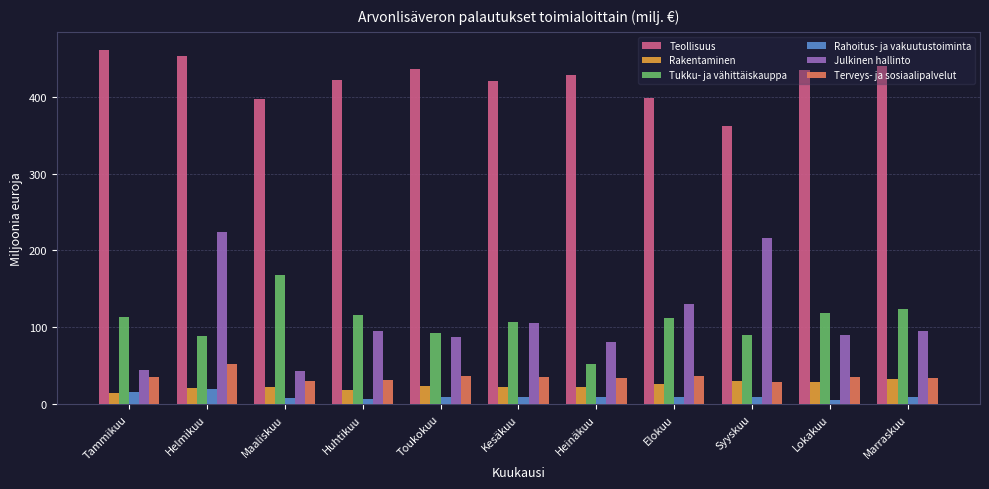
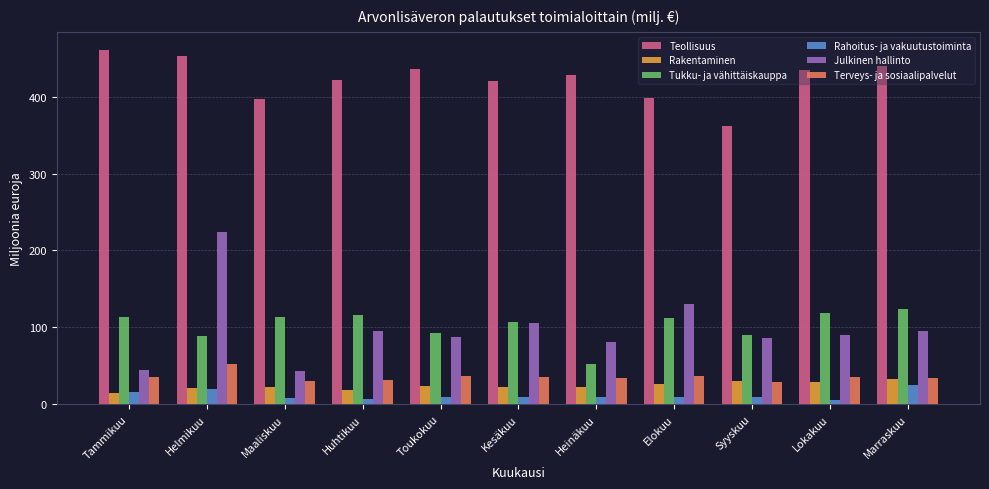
  {
    "Tukku- ja vähittäiskauppa": {
      "Tammikuu": 110,
      "Helmikuu": 90,
-     "Maaliskuu": 170,
+     "Maaliskuu": 110,
      "Huhtikuu": 120,
      "Toukokuu": 90,
      "Kesäkuu": 110,
      "Heinäkuu": 50,
      "Elokuu": 110,
      "Syyskuu": 90,
      "Lokakuu": 120,
      "Marraskuu": 120
    },
    "Rahoitus- ja vakuutustoiminta": {
      "Tammikuu": 20,
      "Helmikuu": 20,
      "Maaliskuu": 10,
      "Huhtikuu": 10,
      "Toukokuu": 10,
      "Kesäkuu": 10,
      "Heinäkuu": 10,
      "Elokuu": 10,
      "Syyskuu": 10,
      "Lokakuu": 10,
-     "Marraskuu": 10
+     "Marraskuu": 20
    },
    "Julkinen hallinto": {
      "Tammikuu": 40,
      "Helmikuu": 220,
      "Maaliskuu": 40,
      "Huhtikuu": 90,
      "Toukokuu": 90,
      "Kesäkuu": 100,
      "Heinäkuu": 80,
      "Elokuu": 130,
-     "Syyskuu": 220,
+     "Syyskuu": 90,
      "Lokakuu": 90,
      "Marraskuu": 90
    }
  }
